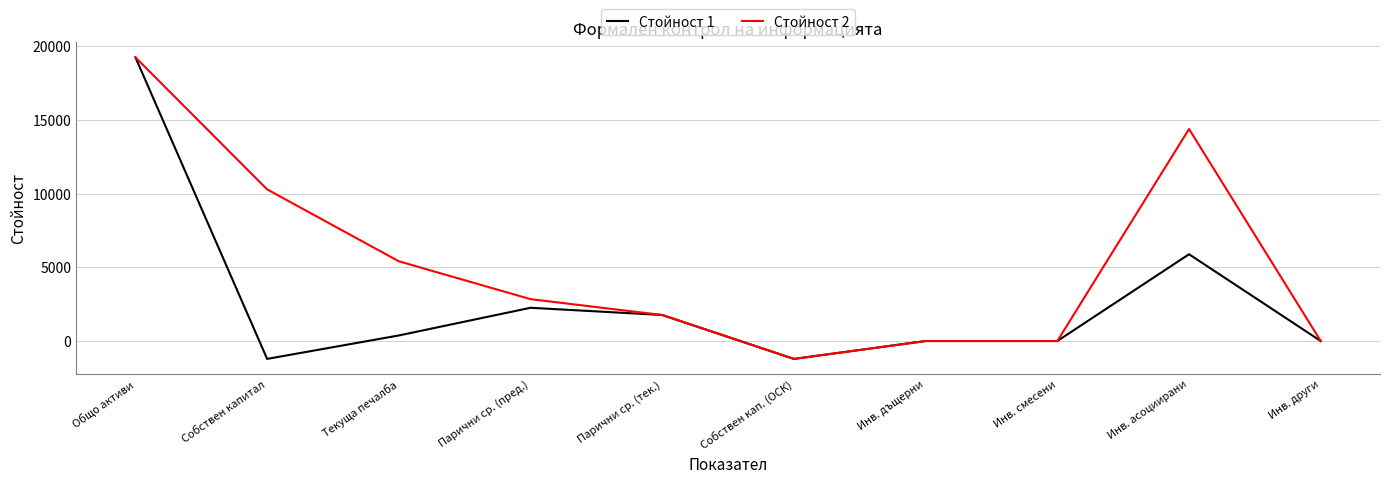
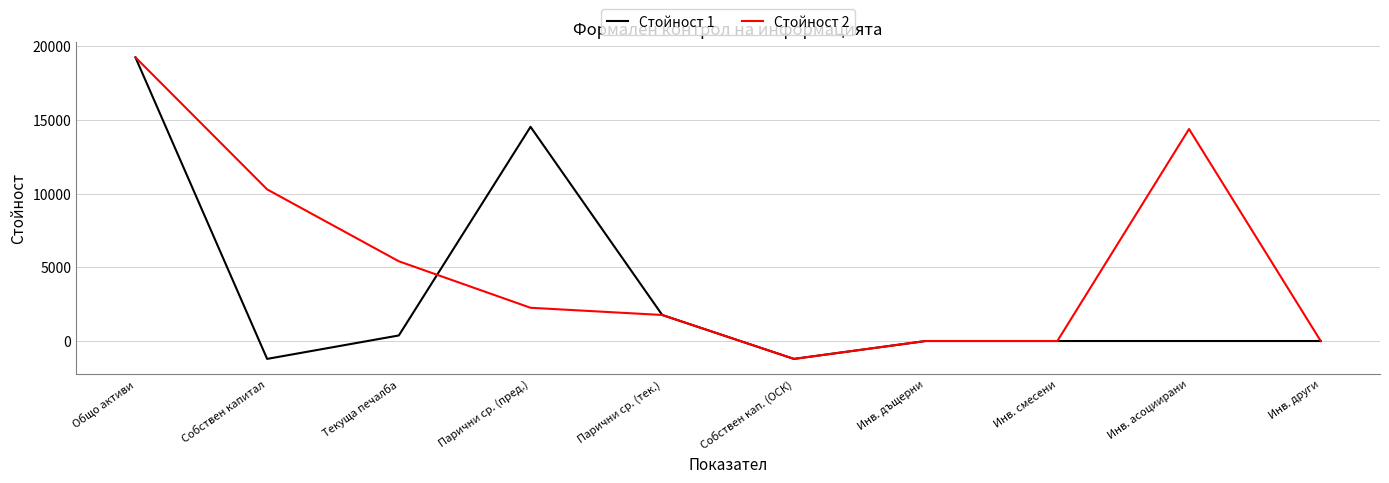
  {
    "Стойност 1": {
      "Собствен капитал": -1200,
      "Текуща печалба": 400,
-     "Парични ср. (пред.)": 2300,
-     "Инв. асоциирани": 5900
+     "Парични ср. (пред.)": 14500,
+     "Инв. асоциирани": 0
    },
    "Стойност 2": {
      "Собствен капитал": 10300,
      "Текуща печалба": 5400,
-     "Парични ср. (пред.)": 2800,
+     "Парични ср. (пред.)": 2300,
      "Инв. асоциирани": 14400
    }
  }
